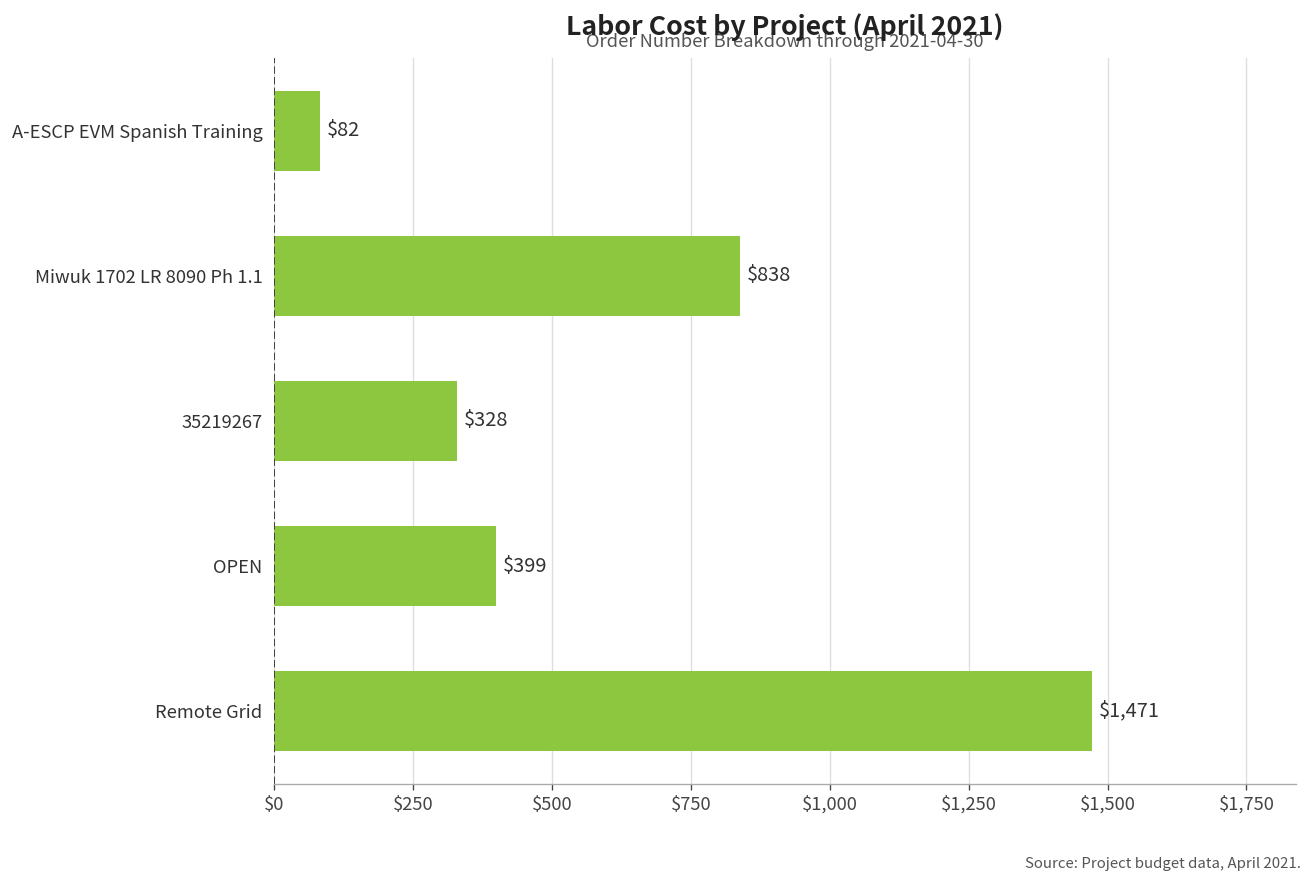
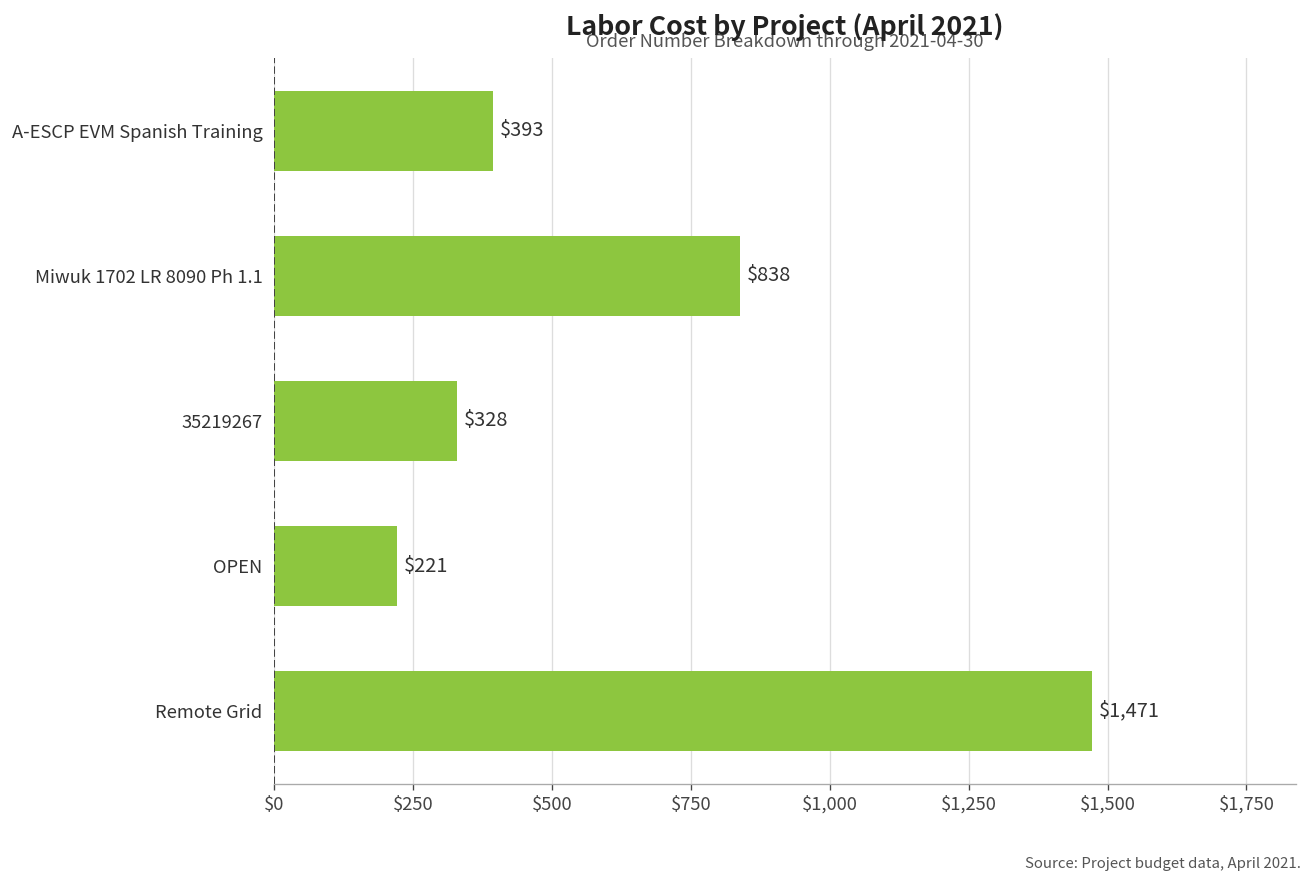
  {
-   "A-ESCP EVM Spanish Training": "$82",
+   "A-ESCP EVM Spanish Training": "$393",
    "Miwuk 1702 LR 8090 Ph 1.1": "$838",
    "35219267": "$328",
-   "OPEN": "$399",
+   "OPEN": "$221",
    "Remote Grid": "$1,471"
  }
